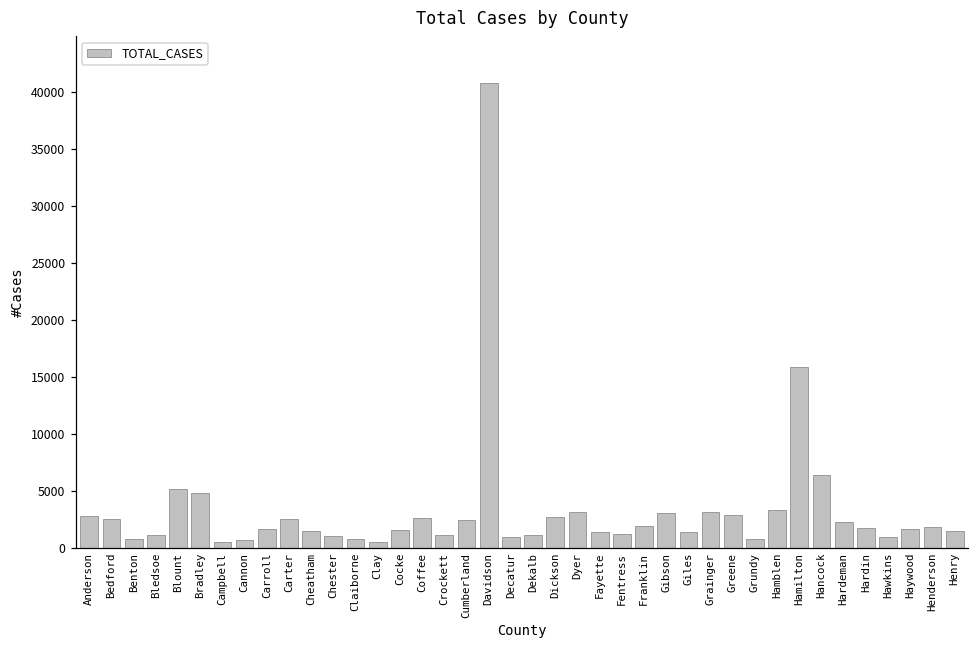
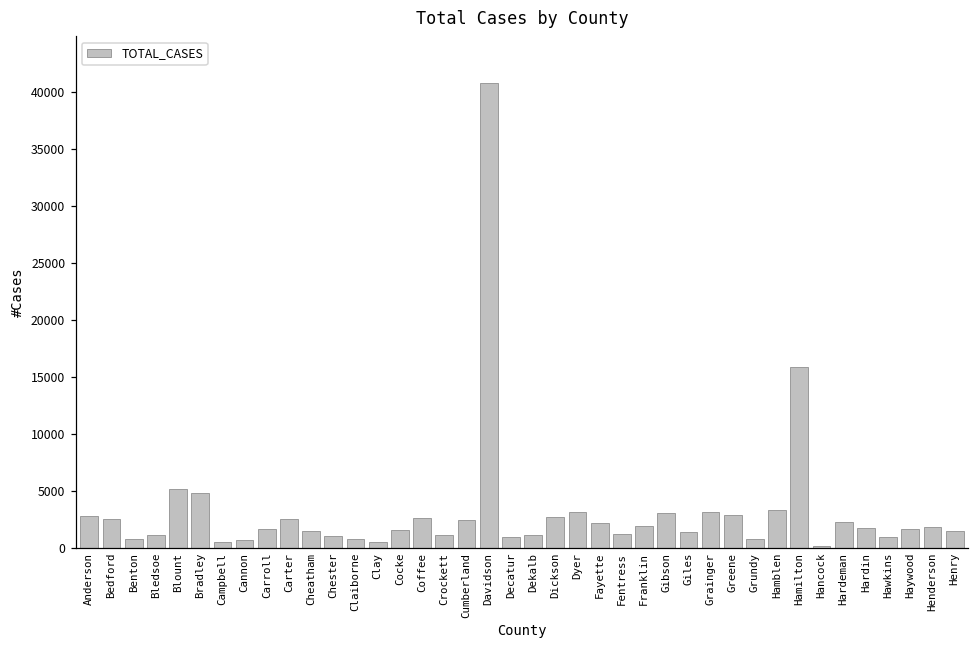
  {
    "Anderson": 2700,
    "Bedford": 2500,
    "Benton": 800,
    "Bledsoe": 1100,
    "Blount": 5100,
    "Bradley": 4800,
    "Campbell": 500,
    "Cannon": 700,
    "Carroll": 1600,
    "Carter": 2500,
    "Cheatham": 1500,
    "Chester": 1000,
    "Claiborne": 800,
    "Clay": 500,
    "Cocke": 1500,
    "Coffee": 2600,
    "Crockett": 1100,
    "Cumberland": 2400,
    "Davidson": 40800,
    "Decatur": 900,
    "Dekalb": 1100,
    "Dickson": 2700,
    "Dyer": 3100,
-   "Fayette": 1300,
+   "Fayette": 2100,
    "Fentress": 1200,
    "Franklin": 1900,
    "Gibson": 3000,
    "Giles": 1400,
    "Grainger": 3200,
    "Greene": 2900,
    "Grundy": 700,
    "Hamblen": 3300,
    "Hamilton": 15900,
-   "Hancock": 6400,
+   "Hancock": 100,
    "Hardeman": 2200,
    "Hardin": 1700,
    "Hawkins": 1000,
    "Haywood": 1600,
    "Henderson": 1800,
    "Henry": 1400
  }
